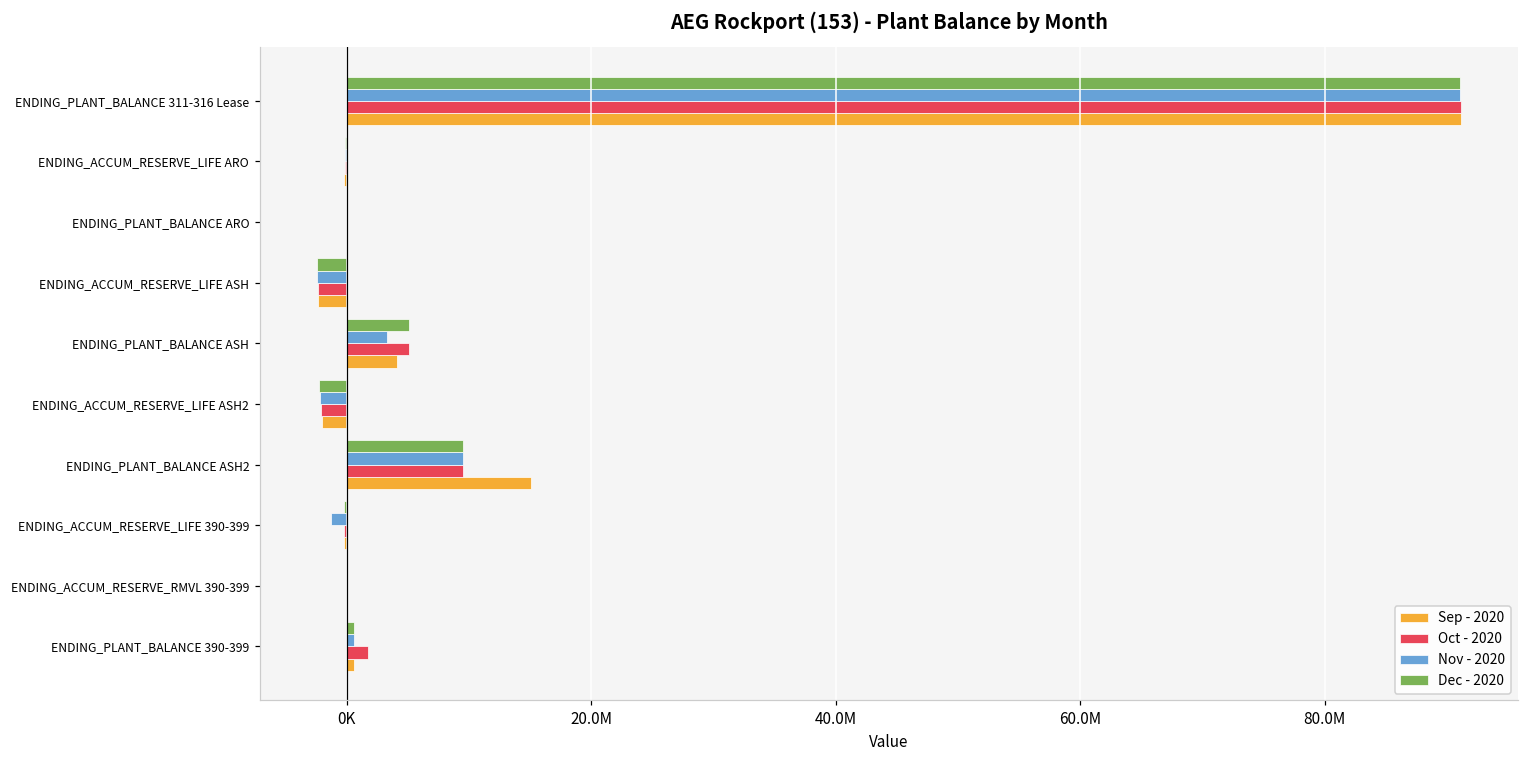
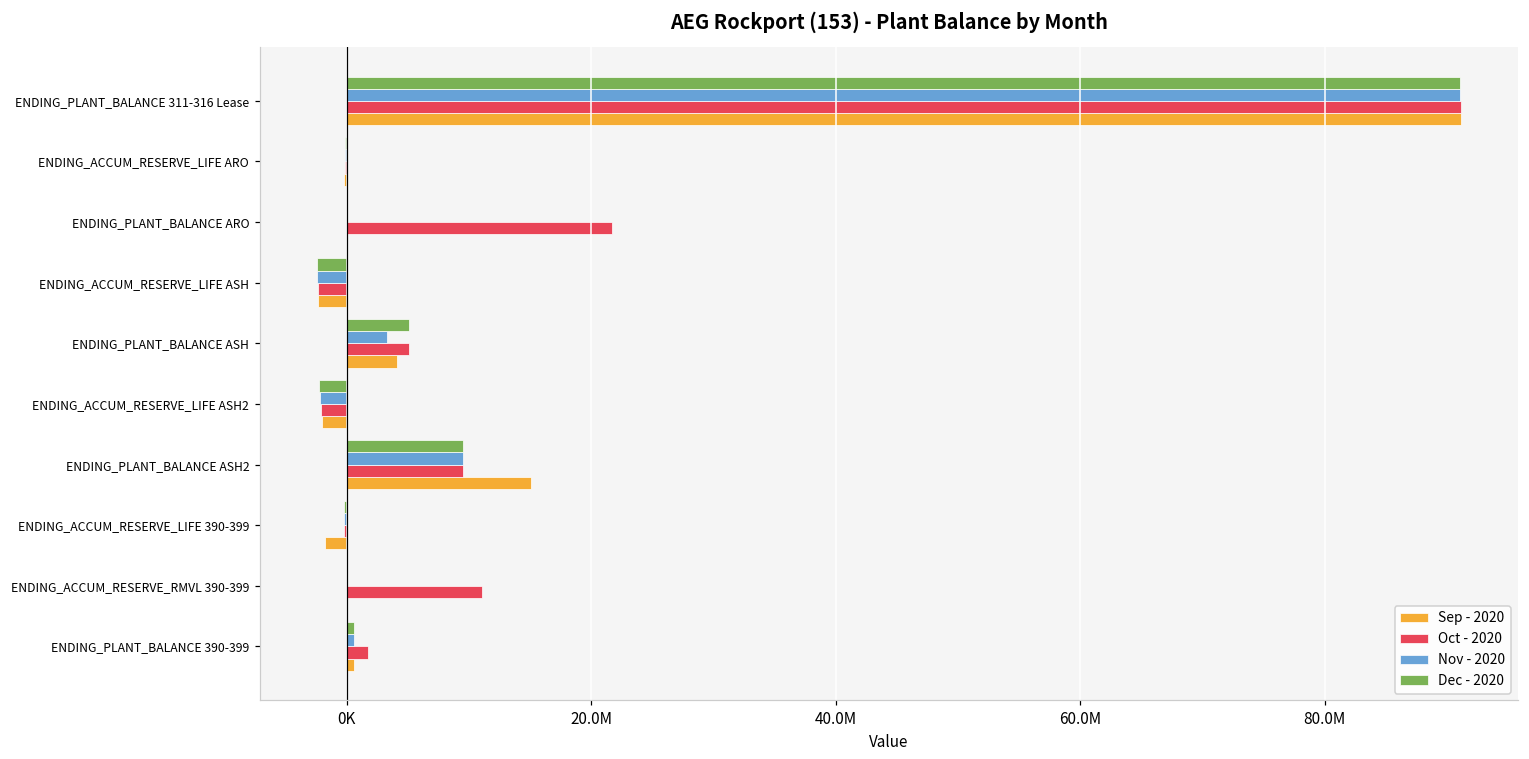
  {
    "Sep - 2020": {
      "ENDING_PLANT_BALANCE 311-316 Lease": 91100000,
      "ENDING_ACCUM_RESERVE_LIFE ASH": -2300000,
      "ENDING_PLANT_BALANCE ASH": 4100000,
      "ENDING_ACCUM_RESERVE_LIFE ASH2": -2000000,
      "ENDING_PLANT_BALANCE ASH2": 15100000,
-     "ENDING_ACCUM_RESERVE_LIFE 390-399": -200000,
+     "ENDING_ACCUM_RESERVE_LIFE 390-399": -1800000,
      "ENDING_PLANT_BALANCE 390-399": 600000
    },
    "Oct - 2020": {
      "ENDING_PLANT_BALANCE 311-316 Lease": 91100000,
-     "ENDING_PLANT_BALANCE ARO": 0,
+     "ENDING_PLANT_BALANCE ARO": 21700000,
      "ENDING_ACCUM_RESERVE_LIFE ASH": -2400000,
      "ENDING_PLANT_BALANCE ASH": 5100000,
      "ENDING_ACCUM_RESERVE_LIFE ASH2": -2100000,
      "ENDING_PLANT_BALANCE ASH2": 9500000,
-     "ENDING_ACCUM_RESERVE_RMVL 390-399": 0,
+     "ENDING_ACCUM_RESERVE_RMVL 390-399": 11100000,
      "ENDING_PLANT_BALANCE 390-399": 1800000
    },
    "Nov - 2020": {
      "ENDING_PLANT_BALANCE 311-316 Lease": 91100000,
      "ENDING_ACCUM_RESERVE_LIFE ASH": -2400000,
      "ENDING_PLANT_BALANCE ASH": 3300000,
      "ENDING_ACCUM_RESERVE_LIFE ASH2": -2200000,
      "ENDING_PLANT_BALANCE ASH2": 9500000,
-     "ENDING_ACCUM_RESERVE_LIFE 390-399": -1200000,
+     "ENDING_ACCUM_RESERVE_LIFE 390-399": -200000,
      "ENDING_PLANT_BALANCE 390-399": 600000
    },
    "Dec - 2020": {
      "ENDING_PLANT_BALANCE 311-316 Lease": 91100000,
      "ENDING_ACCUM_RESERVE_LIFE ASH": -2400000,
      "ENDING_PLANT_BALANCE ASH": 5100000,
      "ENDING_ACCUM_RESERVE_LIFE ASH2": -2200000,
      "ENDING_PLANT_BALANCE ASH2": 9500000,
      "ENDING_ACCUM_RESERVE_LIFE 390-399": -200000,
      "ENDING_PLANT_BALANCE 390-399": 600000
    }
  }
